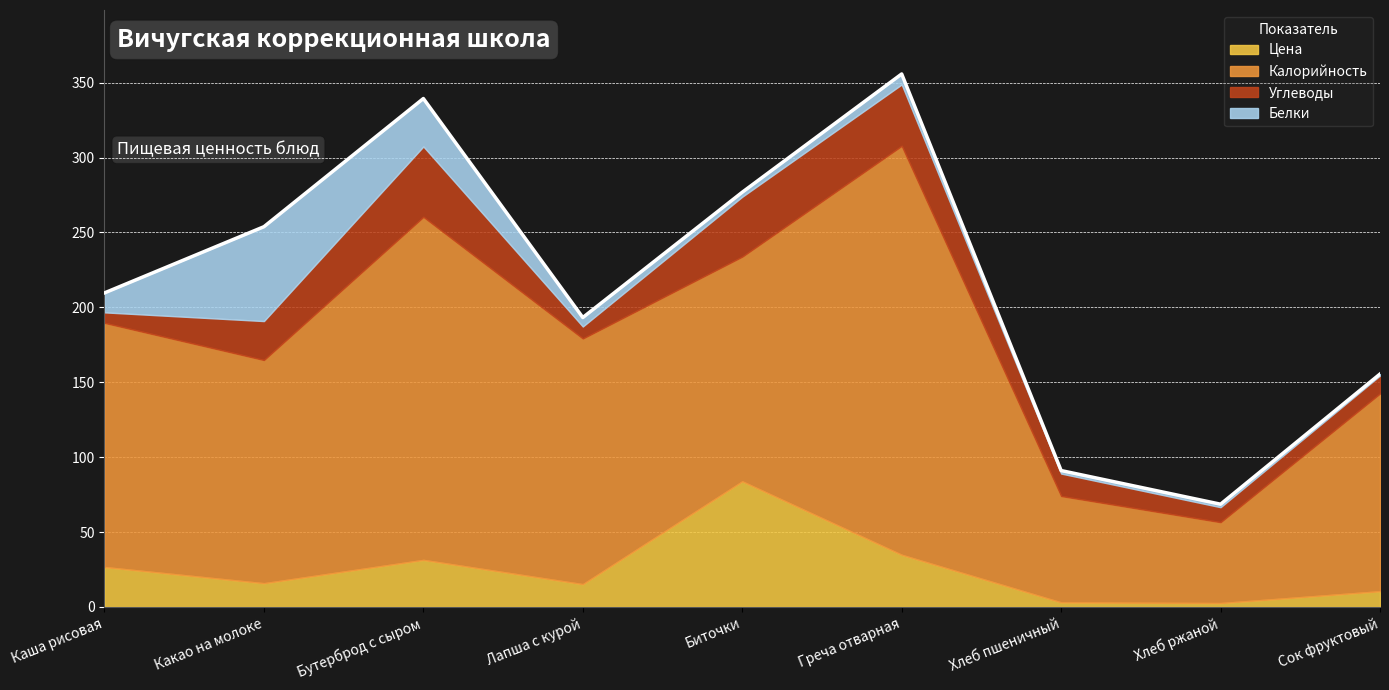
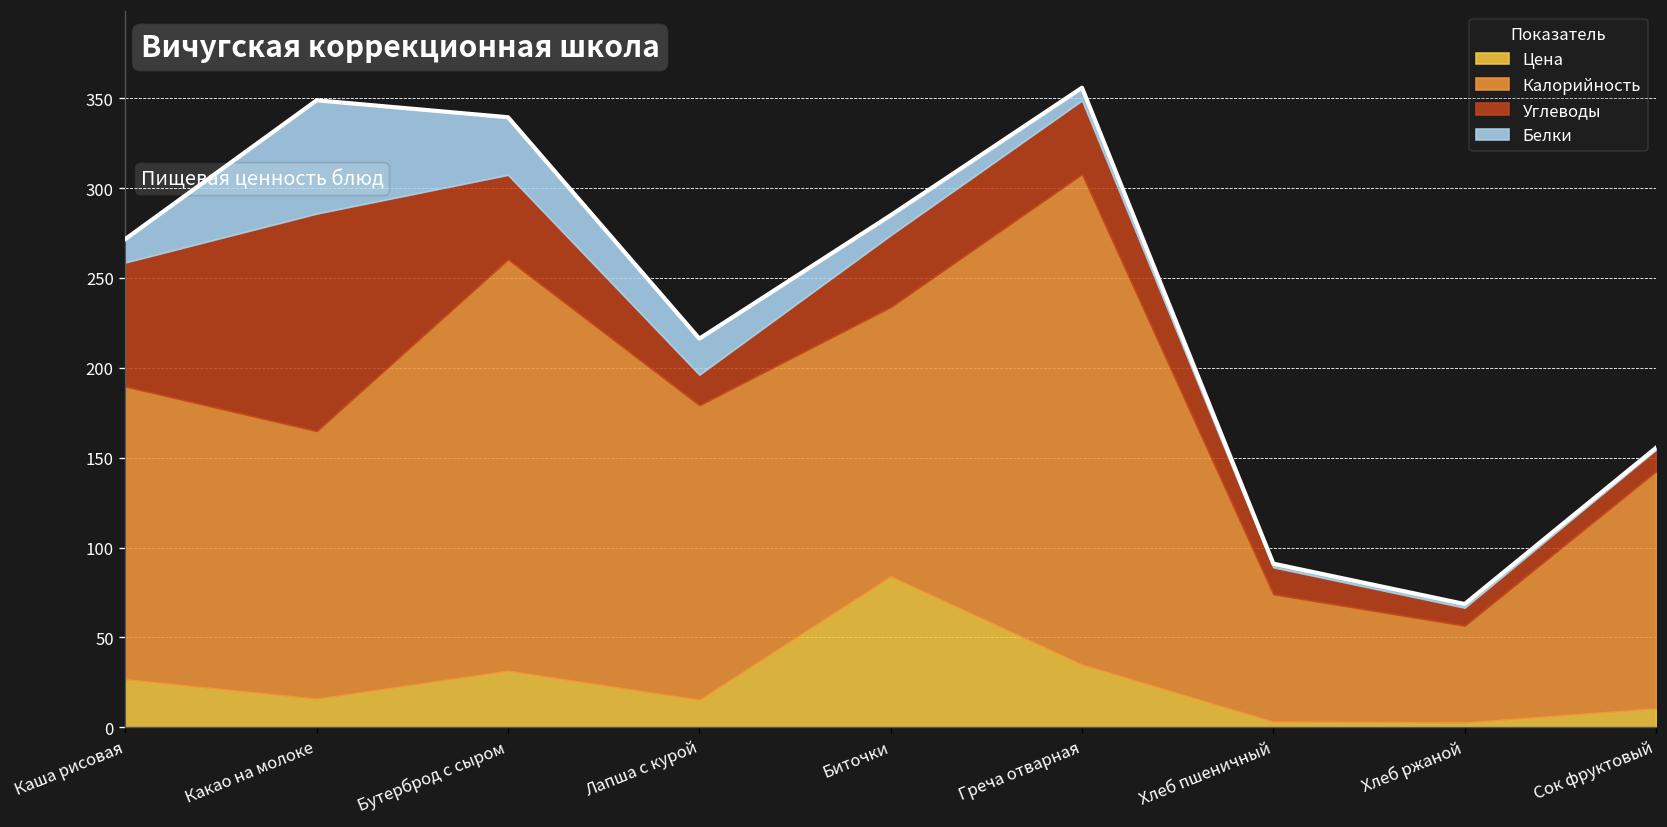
  {
    "Углеводы": {
-     "Каша рисовая": 7,
-     "Какао на молоке": 26,
+     "Каша рисовая": 69,
+     "Какао на молоке": 121,
      "Бутерброд с сыром": 47,
-     "Лапша с курой": 8,
+     "Лапша с курой": 17,
      "Биточки": 40,
      "Греча отварная": 41,
      "Хлеб пшеничный": 15,
      "Хлеб ржаной": 10
    },
    "Белки": {
      "Каша рисовая": 13,
      "Какао на молоке": 63,
      "Бутерброд с сыром": 32,
-     "Лапша с курой": 6,
-     "Биточки": 3,
+     "Лапша с курой": 20,
+     "Биточки": 11,
      "Греча отварная": 7,
      "Хлеб пшеничный": 2,
      "Хлеб ржаной": 2
    }
  }
